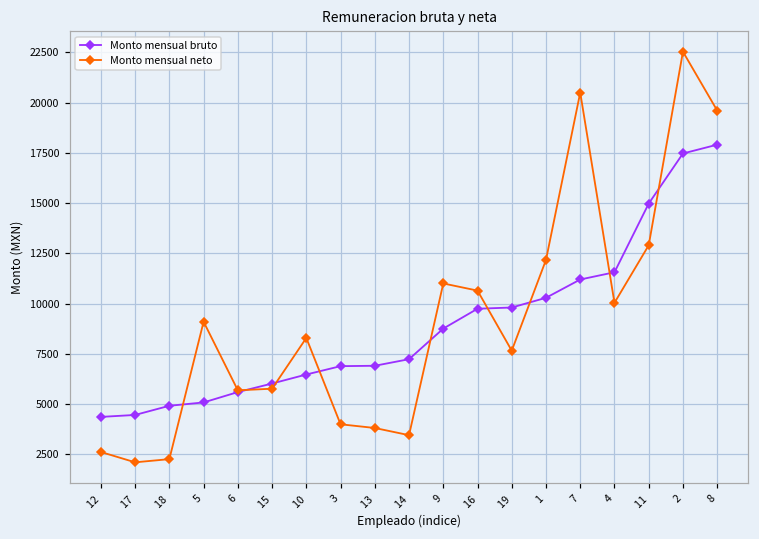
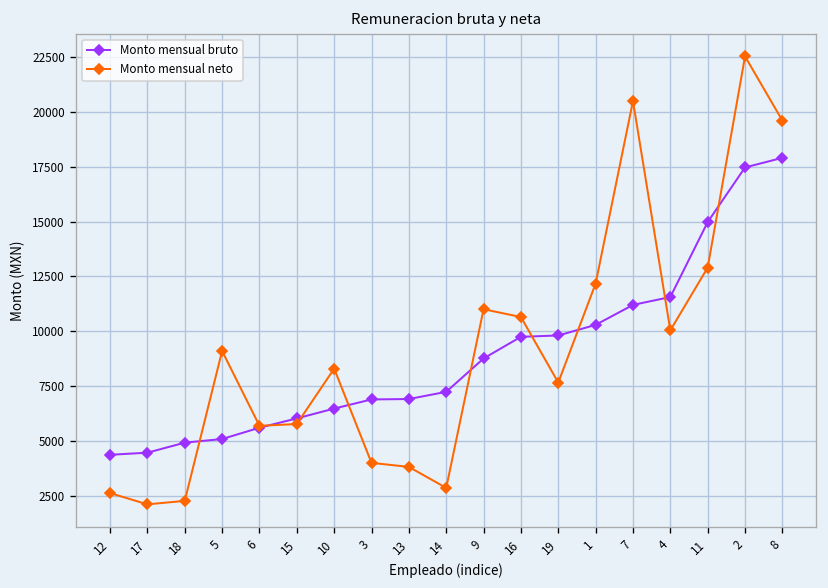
  {
    "Monto mensual bruto": {
      "12": 4400,
      "17": 4500,
      "18": 4900,
      "5": 5100,
      "15": 6000,
      "10": 6500,
      "3": 6900,
      "13": 6900,
      "14": 7200,
      "9": 8800,
      "16": 9700,
      "19": 9800,
      "1": 10300,
      "7": 11200,
      "4": 11600,
      "11": 15000,
      "2": 17500,
      "8": 17900
    },
    "Monto mensual neto": {
      "12": 2600,
      "17": 2100,
      "18": 2300,
      "5": 9100,
      "15": 5800,
      "10": 8300,
      "3": 4000,
      "13": 3800,
-     "14": 3500,
+     "14": 2900,
      "9": 11000,
      "16": 10600,
      "19": 7700,
      "1": 12200,
      "7": 20500,
      "4": 10000,
      "11": 12900,
      "2": 22500,
      "8": 19600
    }
  }
